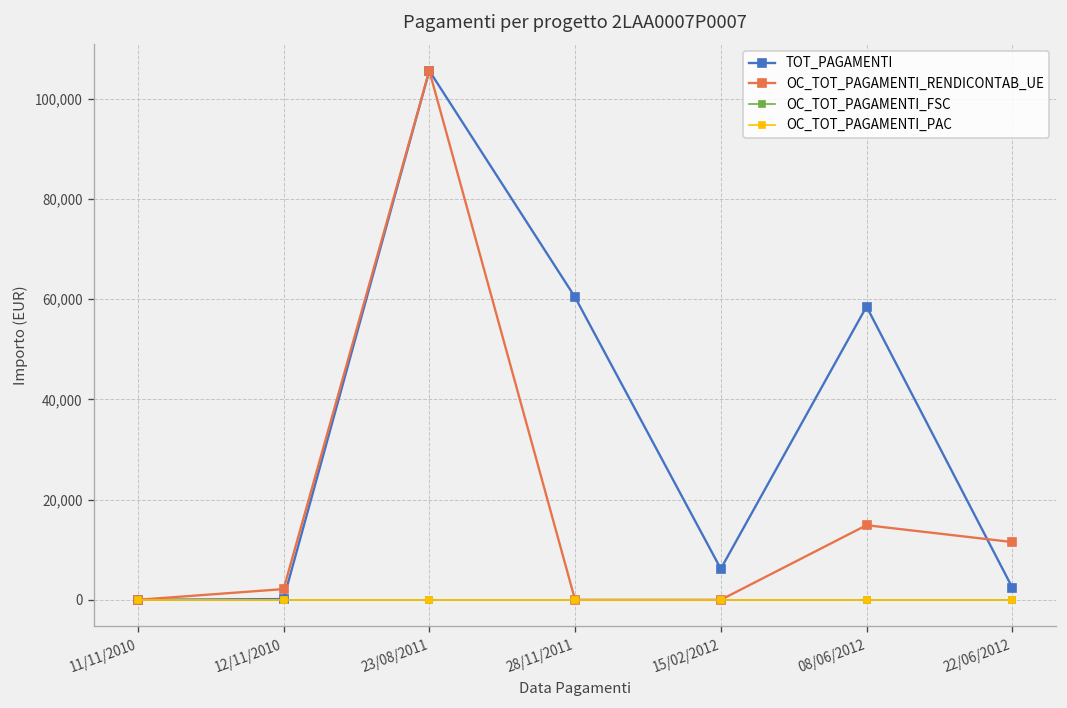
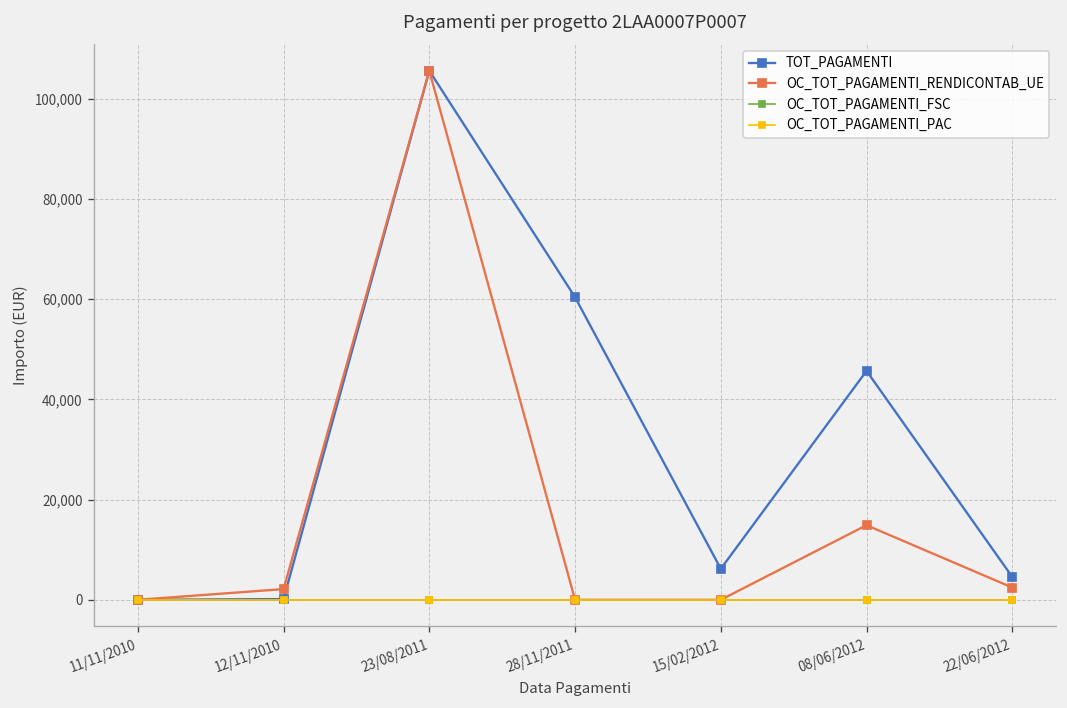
  {
    "TOT_PAGAMENTI": {
      "28/11/2011": "60,000",
      "15/02/2012": "6,000",
-     "08/06/2012": "59,000",
-     "22/06/2012": "2,000"
+     "08/06/2012": "46,000",
+     "22/06/2012": "5,000"
    },
    "OC_TOT_PAGAMENTI_RENDICONTAB_UE": {
      "12/11/2010": "2,000",
      "08/06/2012": "15,000",
-     "22/06/2012": "12,000"
+     "22/06/2012": "2,000"
    },
    "OC_TOT_PAGAMENTI_PAC": {
      "23/08/2011": "0",
      "08/06/2012": "0",
      "22/06/2012": "0"
    }
  }
